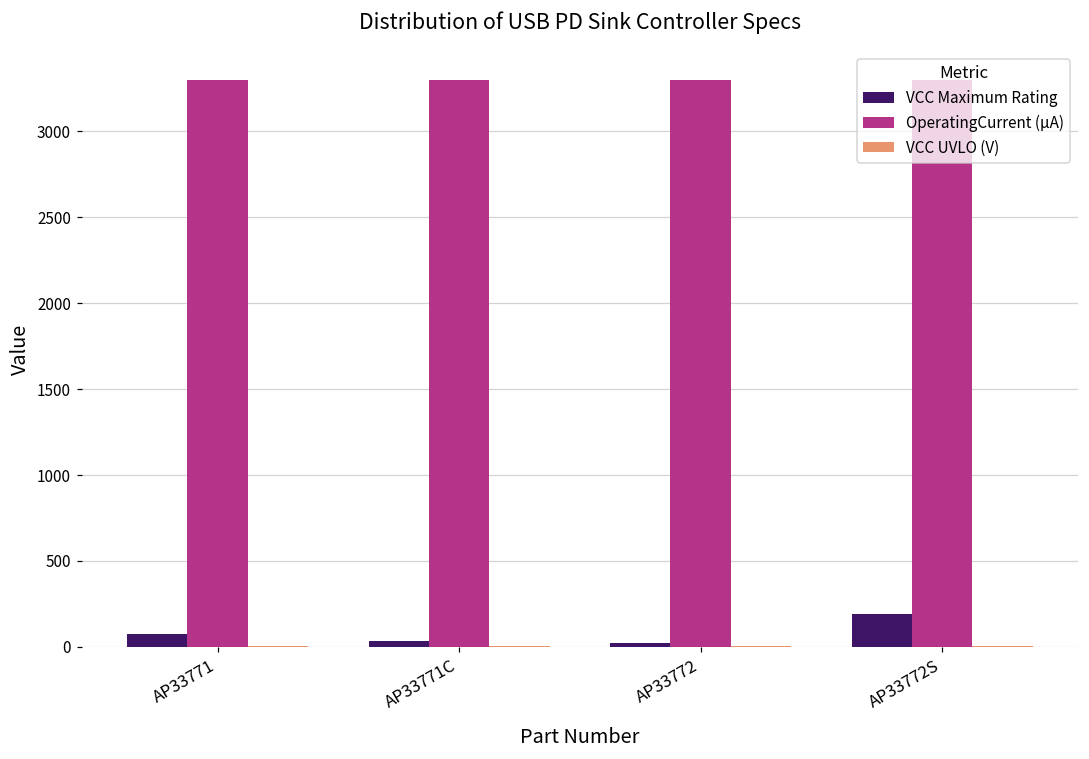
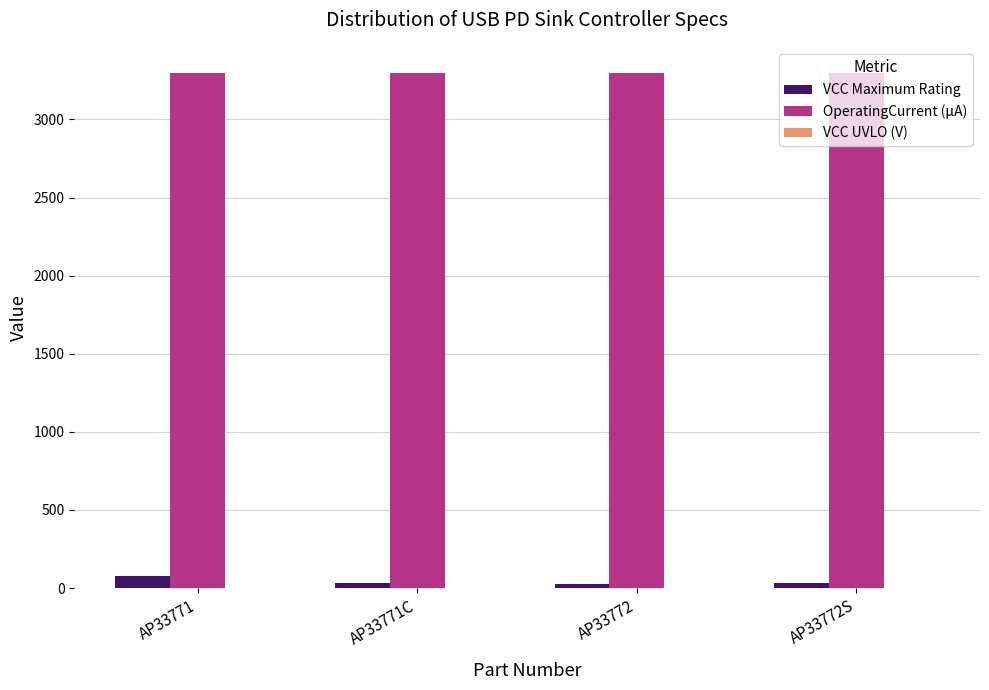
  {
    "VCC Maximum Rating": {
      "AP33771": 80,
      "AP33771C": 30,
      "AP33772": 20,
-     "AP33772S": 190
+     "AP33772S": 30
    },
    "OperatingCurrent (µA)": {
      "AP33771": 3300,
      "AP33771C": 3300,
      "AP33772": 3300
    }
  }
